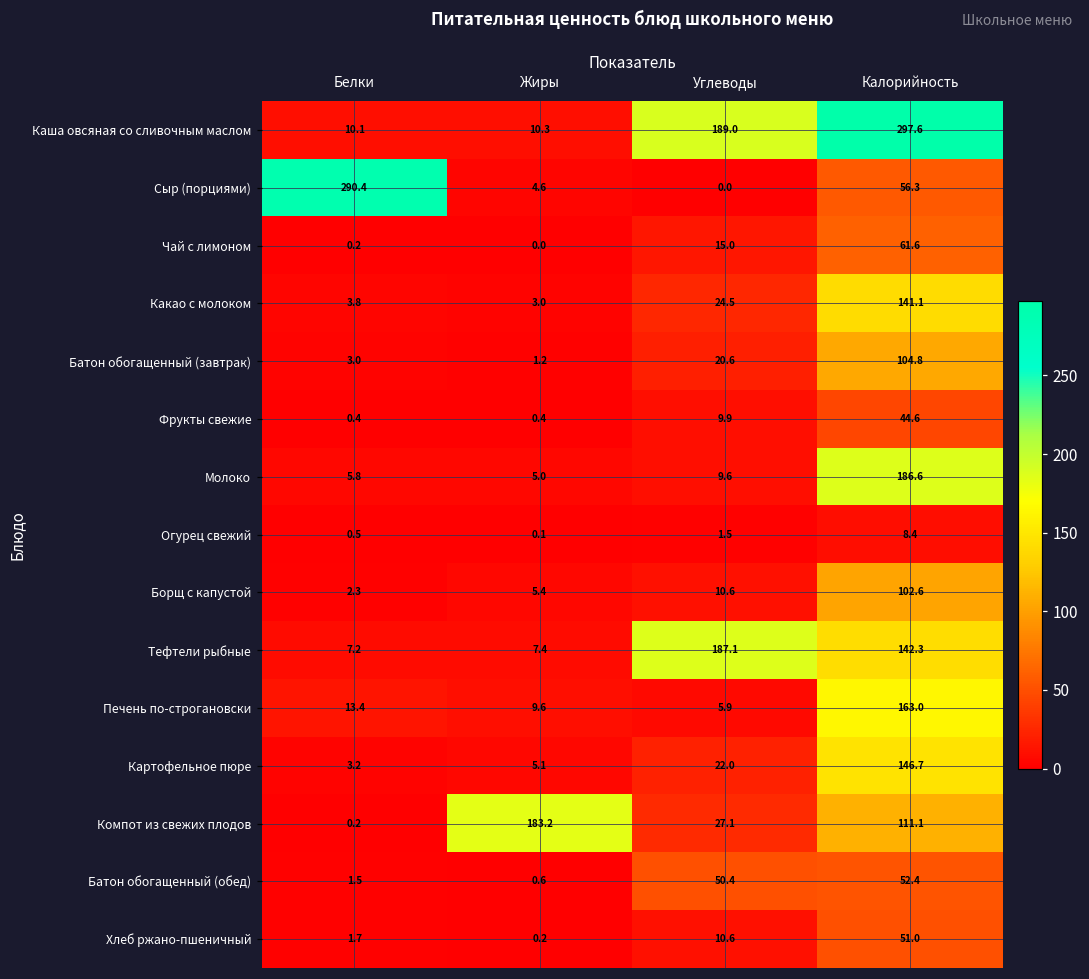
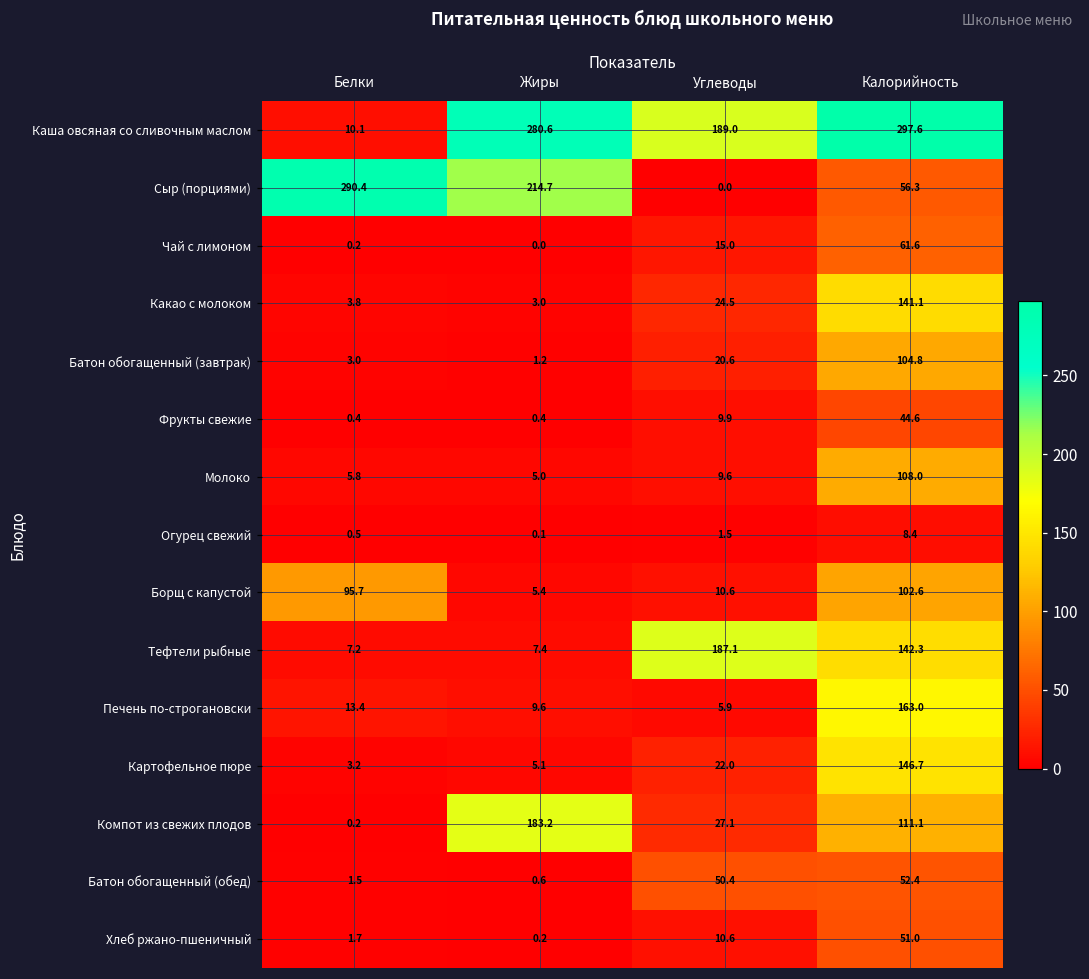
  {
    "Каша овсяная со сливочным маслом": {
      "Белки": 10.1,
-     "Жиры": 10.3,
+     "Жиры": 280.6,
      "Углеводы": 189.0,
      "Калорийность": 297.6
    },
    "Сыр (порциями)": {
      "Белки": 290.4,
-     "Жиры": 4.6,
+     "Жиры": 214.7,
      "Углеводы": 0.0,
      "Калорийность": 56.3
    },
    "Чай с лимоном": {
      "Белки": 0.2,
      "Жиры": 0.0,
      "Углеводы": 15.0,
      "Калорийность": 61.6
    },
    "Какао с молоком": {
      "Белки": 3.8,
      "Жиры": 3.0,
      "Углеводы": 24.5,
      "Калорийность": 141.1
    },
    "Батон обогащенный (завтрак)": {
      "Белки": 3.0,
      "Жиры": 1.2,
      "Углеводы": 20.6,
      "Калорийность": 104.8
    },
    "Фрукты свежие": {
      "Белки": 0.4,
      "Жиры": 0.4,
      "Углеводы": 9.9,
      "Калорийность": 44.6
    },
    "Молоко": {
      "Белки": 5.8,
      "Жиры": 5.0,
      "Углеводы": 9.6,
-     "Калорийность": 186.6
+     "Калорийность": 108.0
    },
    "Огурец свежий": {
      "Белки": 0.5,
      "Жиры": 0.1,
      "Углеводы": 1.5,
      "Калорийность": 8.4
    },
    "Борщ с капустой": {
-     "Белки": 2.3,
+     "Белки": 95.7,
      "Жиры": 5.4,
      "Углеводы": 10.6,
      "Калорийность": 102.6
    },
    "Тефтели рыбные": {
      "Белки": 7.2,
      "Жиры": 7.4,
      "Углеводы": 187.1,
      "Калорийность": 142.3
    },
    "Печень по-строгановски": {
      "Белки": 13.4,
      "Жиры": 9.6,
      "Углеводы": 5.9,
      "Калорийность": 163.0
    },
    "Картофельное пюре": {
      "Белки": 3.2,
      "Жиры": 5.1,
      "Углеводы": 22.0,
      "Калорийность": 146.7
    },
    "Компот из свежих плодов": {
      "Белки": 0.2,
      "Жиры": 183.2,
      "Углеводы": 27.1,
      "Калорийность": 111.1
    },
    "Батон обогащенный (обед)": {
      "Белки": 1.5,
      "Жиры": 0.6,
      "Углеводы": 50.4,
      "Калорийность": 52.4
    },
    "Хлеб ржано-пшеничный": {
      "Белки": 1.7,
      "Жиры": 0.2,
      "Углеводы": 10.6,
      "Калорийность": 51.0
    }
  }
